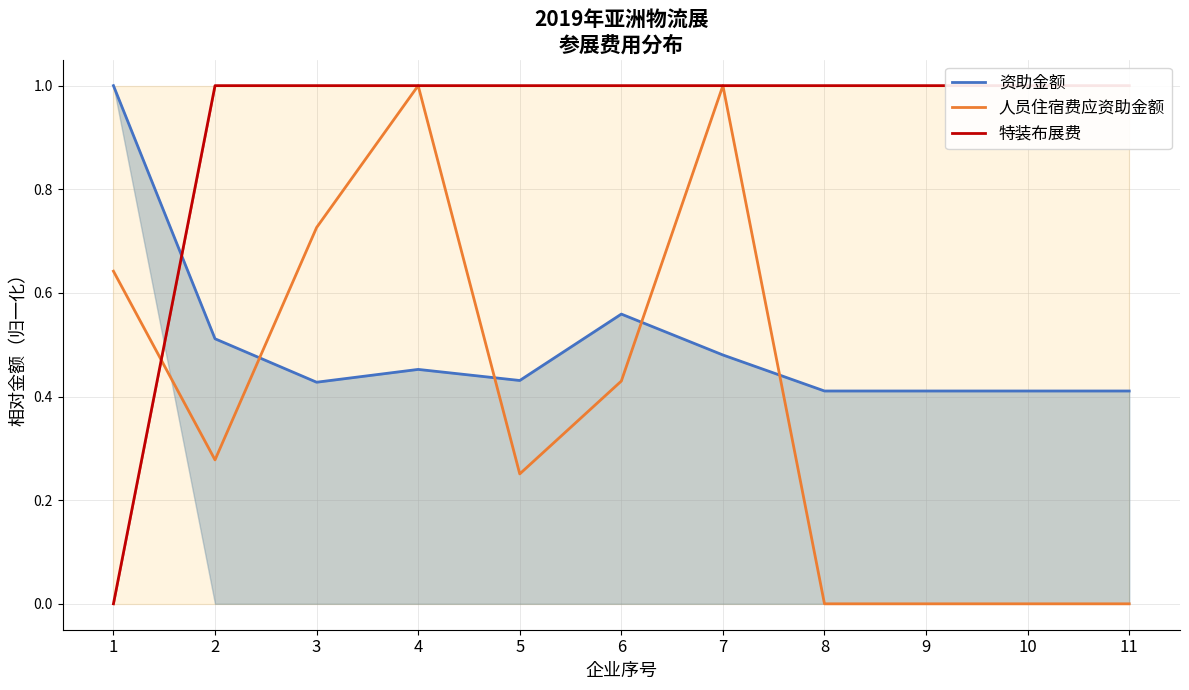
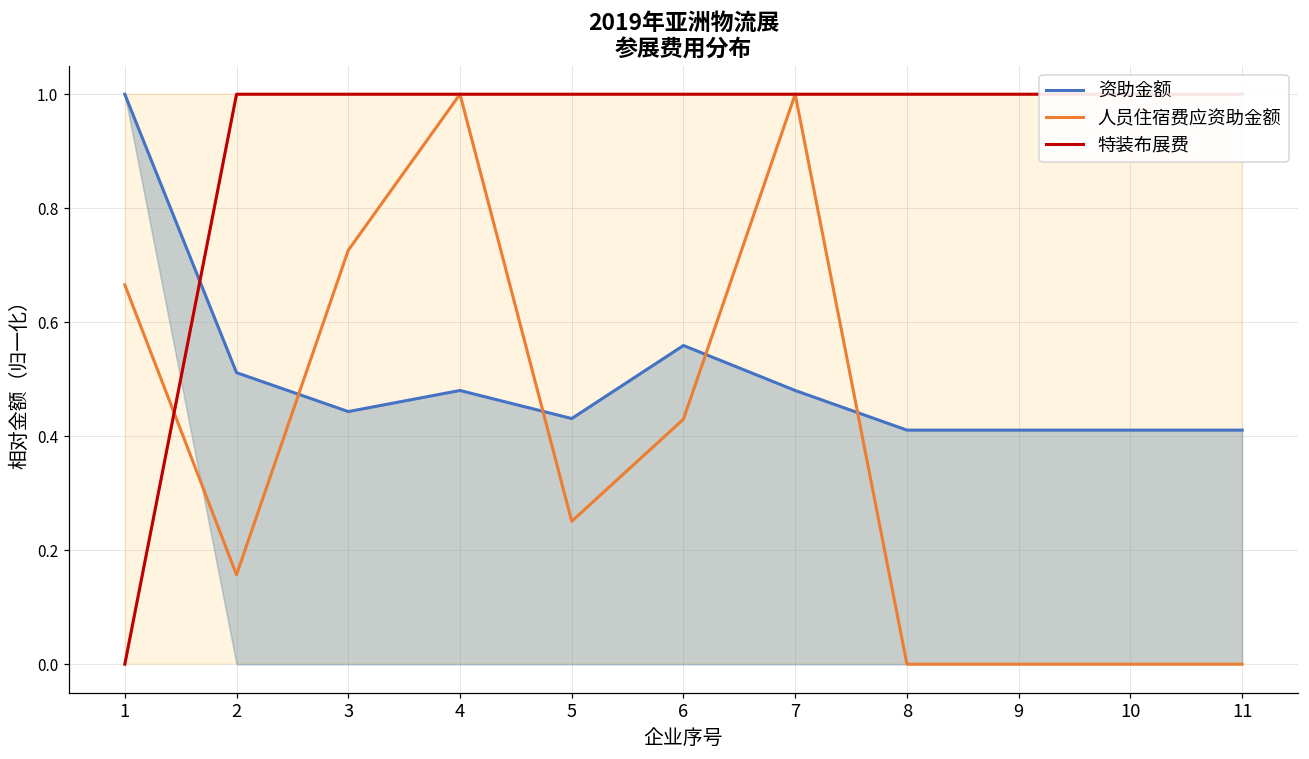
  {
    "资助金额": {
      "2": 0.51,
-     "3": 0.43,
-     "4": 0.45,
+     "3": 0.44,
+     "4": 0.48,
      "5": 0.43,
      "6": 0.56,
      "7": 0.48,
      "8": 0.41,
      "9": 0.41,
      "10": 0.41,
      "11": 0.41
    },
    "人员住宿费应资助金额": {
-     "1": 0.64,
-     "2": 0.28,
+     "1": 0.67,
+     "2": 0.16,
      "3": 0.73,
      "5": 0.25,
      "6": 0.43,
      "8": 0.00,
      "9": 0.00,
      "10": 0.00,
      "11": 0.00
    },
    "特装布展费": {
      "1": 0.00
    }
  }
